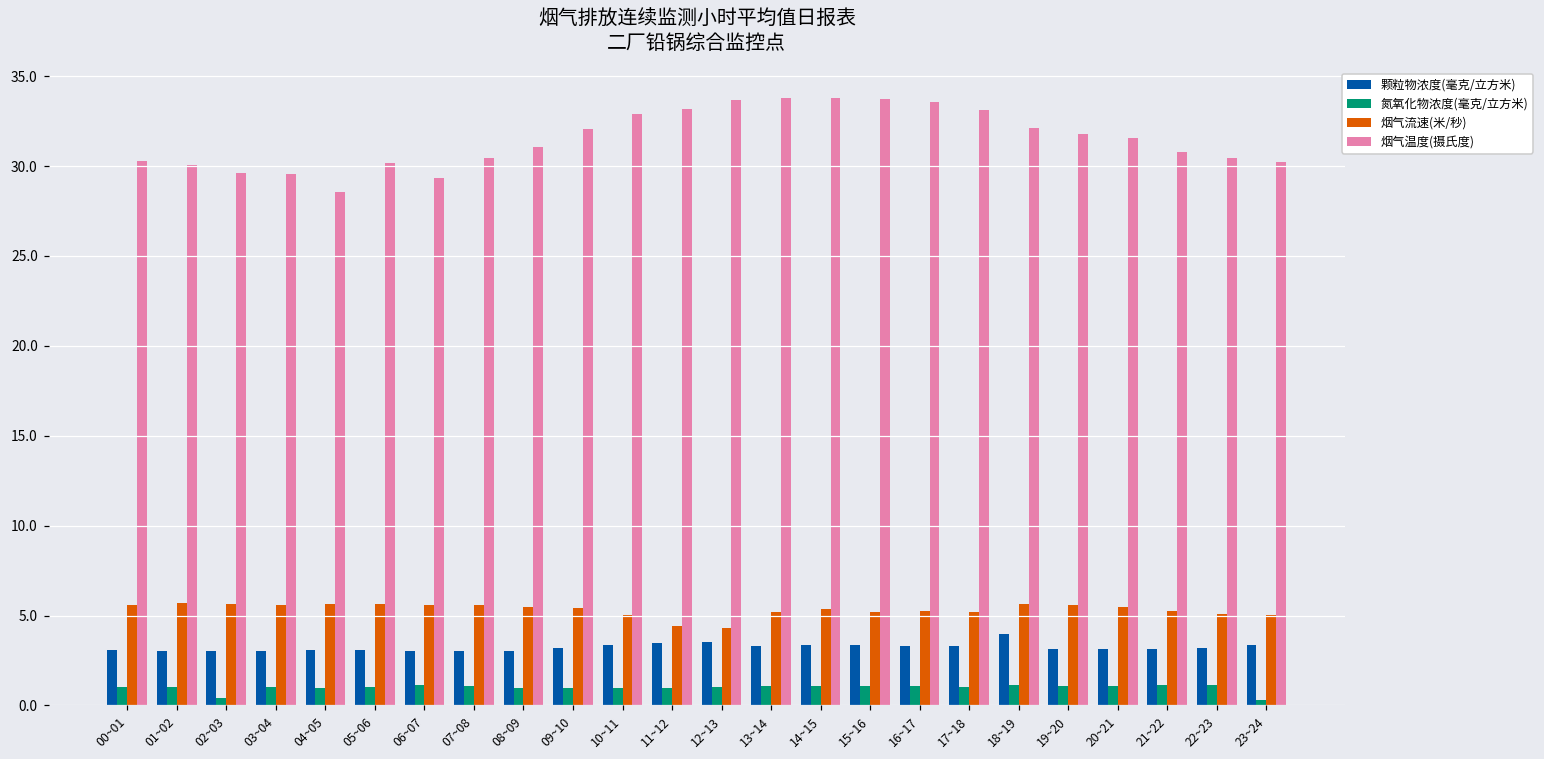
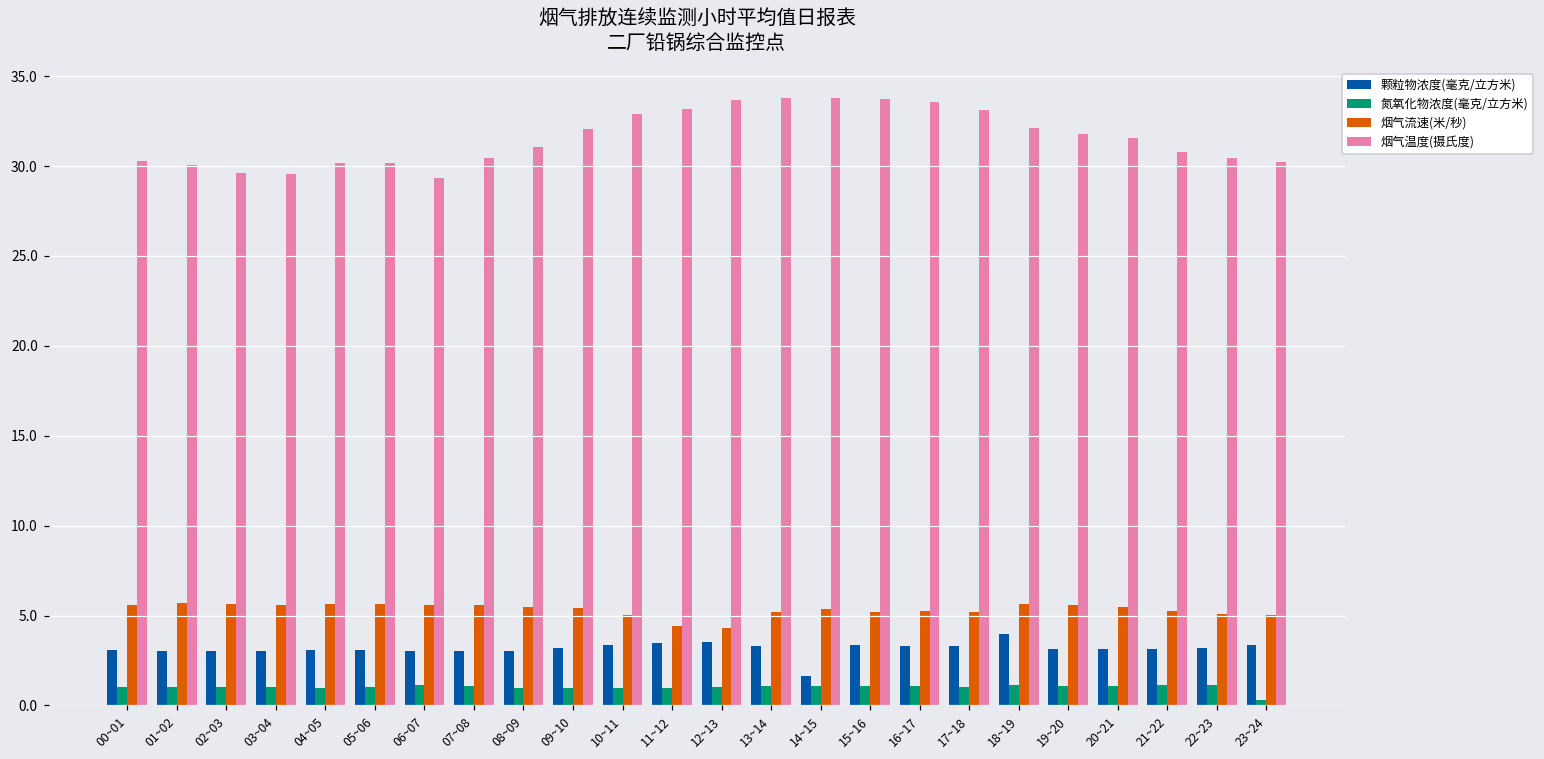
  {
    "颗粒物浓度(毫克/立方米)": {
      "00~01": 3.1,
      "01~02": 3.0,
      "02~03": 3.0,
      "03~04": 3.0,
      "04~05": 3.1,
      "05~06": 3.1,
      "06~07": 3.0,
      "07~08": 3.0,
      "08~09": 3.0,
      "09~10": 3.2,
      "10~11": 3.3,
      "11~12": 3.5,
      "12~13": 3.5,
      "13~14": 3.3,
-     "14~15": 3.4,
+     "14~15": 1.6,
      "15~16": 3.3,
      "16~17": 3.3,
      "17~18": 3.3,
      "18~19": 4.0,
      "19~20": 3.1,
      "20~21": 3.1,
      "21~22": 3.2,
      "22~23": 3.2,
      "23~24": 3.4
    },
    "氮氧化物浓度(毫克/立方米)": {
      "00~01": 1.0,
      "01~02": 1.0,
-     "02~03": 0.4,
+     "02~03": 1.0,
      "03~04": 1.0,
      "04~05": 1.0,
      "05~06": 1.0,
      "06~07": 1.1,
      "07~08": 1.1,
      "08~09": 1.0,
      "09~10": 1.0,
      "10~11": 1.0,
      "11~12": 1.0,
      "12~13": 1.0,
      "13~14": 1.1,
      "14~15": 1.1,
      "15~16": 1.1,
      "16~17": 1.1,
      "17~18": 1.0,
      "18~19": 1.1,
      "19~20": 1.1,
      "20~21": 1.1,
      "21~22": 1.1,
      "22~23": 1.1,
      "23~24": 0.3
    },
    "烟气流速(米/秒)": {
      "00~01": 5.6,
      "01~02": 5.7,
      "02~03": 5.6,
      "03~04": 5.6,
      "04~05": 5.7,
      "05~06": 5.6,
      "06~07": 5.6,
      "07~08": 5.6,
      "08~09": 5.5,
      "09~10": 5.4,
      "10~11": 5.0,
      "11~12": 4.4,
      "12~13": 4.3,
      "13~14": 5.2,
      "14~15": 5.4,
      "15~16": 5.2,
      "16~17": 5.2,
      "17~18": 5.2,
      "18~19": 5.6,
      "19~20": 5.6,
      "20~21": 5.5,
      "21~22": 5.3,
      "22~23": 5.1,
      "23~24": 5.0
    },
    "烟气温度(摄氏度)": {
      "00~01": 30.3,
      "01~02": 30.1,
      "02~03": 29.6,
      "03~04": 29.6,
-     "04~05": 28.6,
+     "04~05": 30.2,
      "05~06": 30.2,
      "06~07": 29.4,
      "07~08": 30.4,
      "08~09": 31.1,
      "09~10": 32.1,
      "10~11": 32.9,
      "11~12": 33.2,
      "12~13": 33.7,
      "13~14": 33.8,
      "14~15": 33.8,
      "15~16": 33.8,
      "16~17": 33.6,
      "17~18": 33.1,
      "18~19": 32.1,
      "19~20": 31.8,
      "20~21": 31.6,
      "21~22": 30.8,
      "22~23": 30.5,
      "23~24": 30.3
    }
  }
